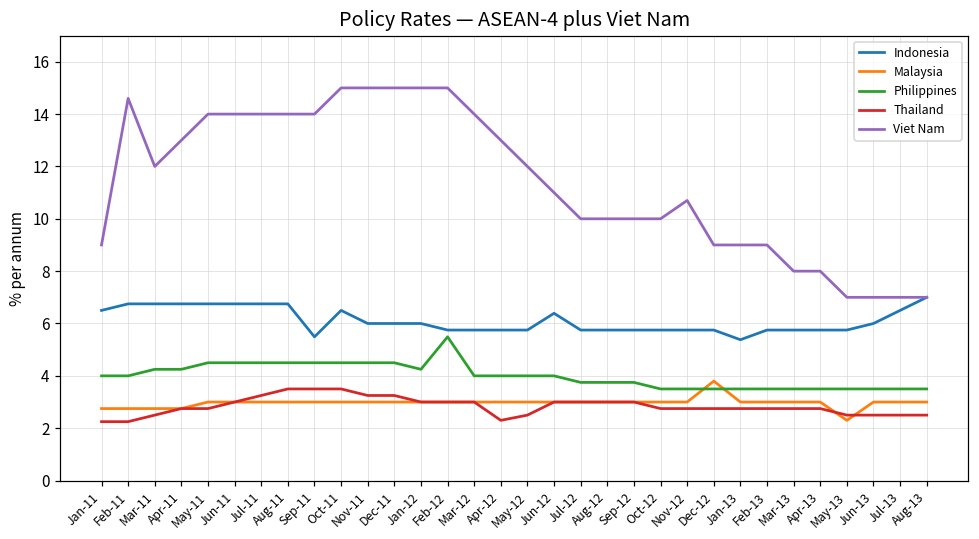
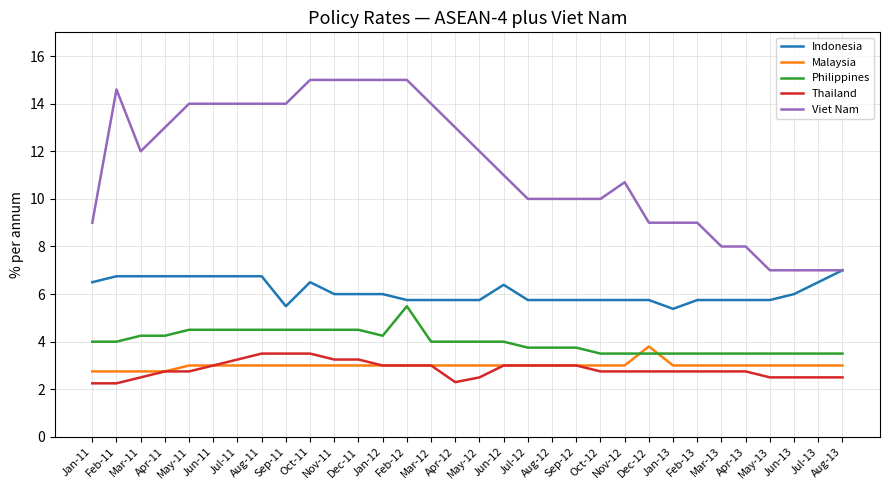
  {
    "Indonesia": {
      "Jan-11": 6.5,
      "Feb-11": 6.8,
      "Mar-11": 6.8,
      "Apr-11": 6.8,
      "May-11": 6.8,
      "Jun-11": 6.8,
      "Jul-11": 6.8,
      "Aug-11": 6.8,
      "Sep-11": 5.5,
      "Oct-11": 6.5,
      "Nov-11": 6.0,
      "Dec-11": 6.0,
      "Jan-12": 6.0,
      "Feb-12": 5.8,
      "Mar-12": 5.8,
      "Apr-12": 5.8,
      "May-12": 5.8,
      "Jun-12": 6.4,
      "Jul-12": 5.8,
      "Aug-12": 5.8,
      "Sep-12": 5.8,
      "Oct-12": 5.8,
      "Nov-12": 5.8,
      "Dec-12": 5.8,
      "Jan-13": 5.4,
      "Feb-13": 5.8,
      "Mar-13": 5.8,
      "Apr-13": 5.8,
      "May-13": 5.8,
      "Jun-13": 6.0,
      "Jul-13": 6.5
    },
    "Malaysia": {
      "Jan-11": 2.8,
      "Feb-11": 2.8,
      "Mar-11": 2.8,
      "May-11": 3.0,
      "Jul-11": 3.0,
      "Aug-11": 3.0,
      "Sep-11": 3.0,
      "Oct-11": 3.0,
      "Nov-11": 3.0,
      "Dec-11": 3.0,
      "Apr-12": 3.0,
      "May-12": 3.0,
      "Oct-12": 3.0,
      "Nov-12": 3.0,
      "Dec-12": 3.8,
      "Jan-13": 3.0,
      "Feb-13": 3.0,
      "Mar-13": 3.0,
      "Apr-13": 3.0,
-     "May-13": 2.3,
+     "May-13": 3.0,
      "Jun-13": 3.0,
      "Jul-13": 3.0,
      "Aug-13": 3.0
    },
    "Philippines": {
      "Jan-11": 4.0,
      "Feb-11": 4.0,
      "Mar-11": 4.3,
      "Apr-11": 4.3,
      "May-11": 4.5,
      "Jun-11": 4.5,
      "Jul-11": 4.5,
      "Aug-11": 4.5,
      "Sep-11": 4.5,
      "Oct-11": 4.5,
      "Nov-11": 4.5,
      "Dec-11": 4.5,
      "Jan-12": 4.3,
      "Feb-12": 5.5,
      "Mar-12": 4.0,
      "Apr-12": 4.0,
      "May-12": 4.0,
      "Jun-12": 4.0,
      "Jul-12": 3.8,
      "Aug-12": 3.8,
      "Sep-12": 3.8,
      "Oct-12": 3.5,
      "Nov-12": 3.5,
      "Dec-12": 3.5,
      "Jan-13": 3.5,
      "Feb-13": 3.5,
      "Mar-13": 3.5,
      "Apr-13": 3.5,
      "May-13": 3.5,
      "Jun-13": 3.5,
      "Jul-13": 3.5,
      "Aug-13": 3.5
    },
    "Thailand": {
      "Jan-11": 2.3,
      "Feb-11": 2.3,
      "Mar-11": 2.5,
      "May-11": 2.8,
      "Jul-11": 3.3,
      "Aug-11": 3.5,
      "Sep-11": 3.5,
      "Oct-11": 3.5,
      "Nov-11": 3.3,
      "Dec-11": 3.3,
      "Apr-12": 2.3,
      "May-12": 2.5,
      "Oct-12": 2.8,
      "Nov-12": 2.8,
      "Dec-12": 2.8,
      "Jan-13": 2.8,
      "Feb-13": 2.8,
      "Mar-13": 2.8,
      "Apr-13": 2.8,
      "May-13": 2.5,
      "Jun-13": 2.5,
      "Jul-13": 2.5,
      "Aug-13": 2.5
    },
    "Viet Nam": {
      "Jan-11": 9.0,
      "Feb-11": 14.6,
      "Mar-11": 12.0,
      "Apr-11": 13.0,
      "May-11": 14.0,
      "Jun-11": 14.0,
      "Jul-11": 14.0,
      "Aug-11": 14.0,
      "Sep-11": 14.0,
      "Oct-11": 15.0,
      "Nov-11": 15.0,
      "Dec-11": 15.0,
      "Jan-12": 15.0,
      "Feb-12": 15.0,
      "Mar-12": 14.0,
      "Apr-12": 13.0,
      "May-12": 12.0,
      "Jun-12": 11.0,
      "Jul-12": 10.0,
      "Aug-12": 10.0,
      "Sep-12": 10.0,
      "Oct-12": 10.0,
      "Nov-12": 10.7,
      "Dec-12": 9.0,
      "Jan-13": 9.0,
      "Feb-13": 9.0,
      "Mar-13": 8.0,
      "Apr-13": 8.0,
      "May-13": 7.0,
      "Jun-13": 7.0,
      "Jul-13": 7.0
    }
  }
